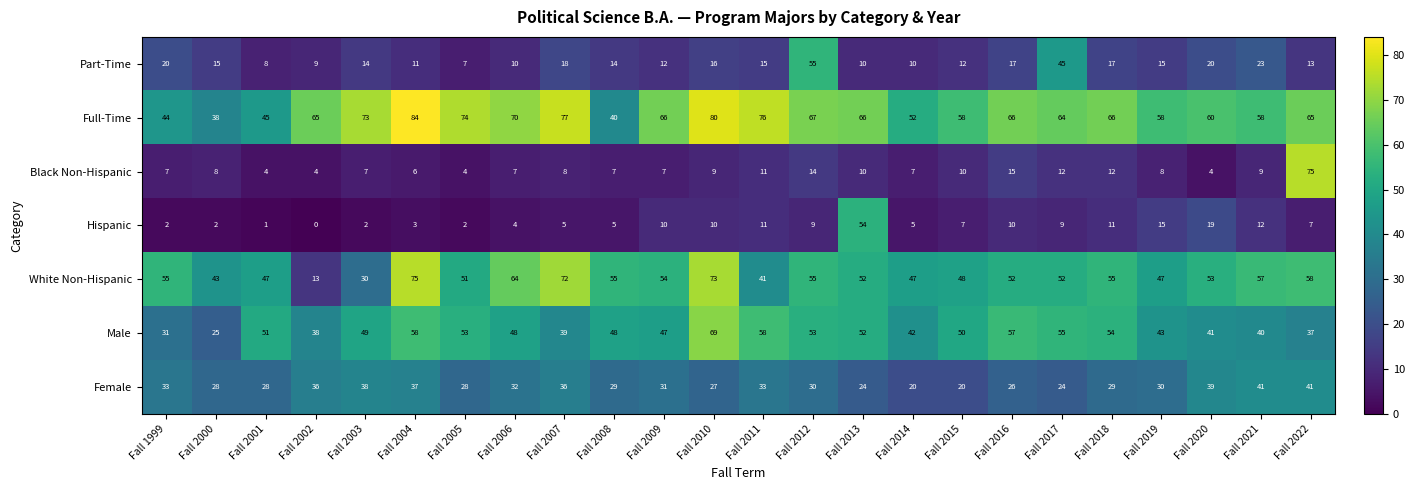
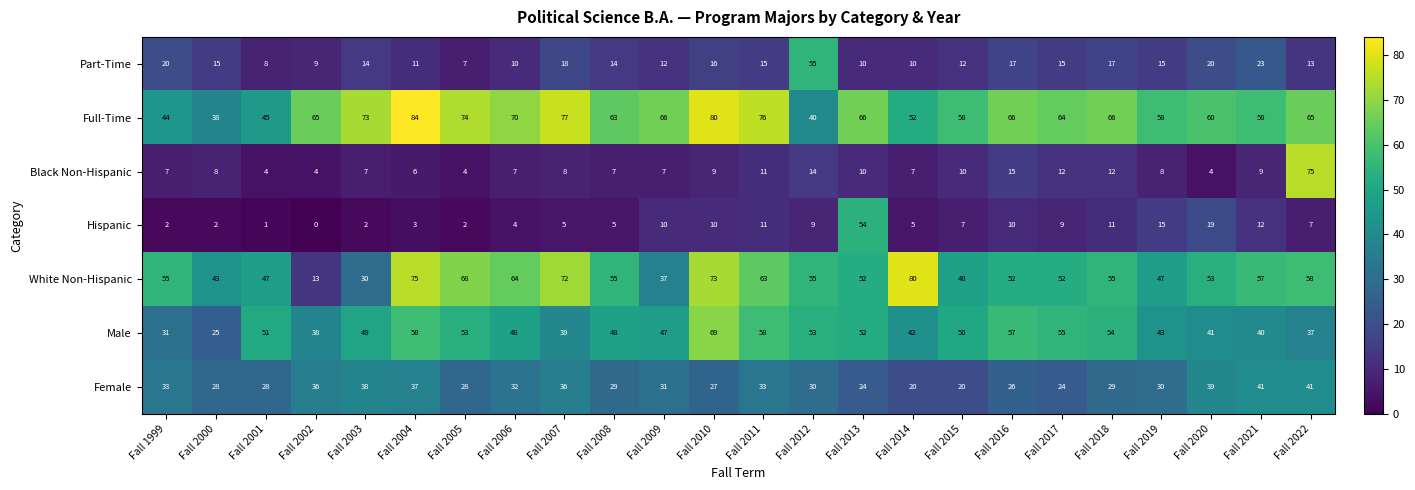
  {
    "Part-Time": {
      "Fall 1999": 20,
      "Fall 2000": 15,
      "Fall 2001": 8,
      "Fall 2002": 9,
      "Fall 2003": 14,
      "Fall 2004": 11,
      "Fall 2005": 7,
      "Fall 2006": 10,
      "Fall 2007": 18,
      "Fall 2008": 14,
      "Fall 2009": 12,
      "Fall 2010": 16,
      "Fall 2011": 15,
      "Fall 2012": 55,
      "Fall 2013": 10,
      "Fall 2014": 10,
      "Fall 2015": 12,
      "Fall 2016": 17,
-     "Fall 2017": 45,
+     "Fall 2017": 15,
      "Fall 2018": 17,
      "Fall 2019": 15,
      "Fall 2020": 20,
      "Fall 2021": 23,
      "Fall 2022": 13
    },
    "Full-Time": {
      "Fall 1999": 44,
      "Fall 2000": 38,
      "Fall 2001": 45,
      "Fall 2002": 65,
      "Fall 2003": 73,
      "Fall 2004": 84,
      "Fall 2005": 74,
      "Fall 2006": 70,
      "Fall 2007": 77,
-     "Fall 2008": 40,
+     "Fall 2008": 63,
      "Fall 2009": 66,
      "Fall 2010": 80,
      "Fall 2011": 76,
-     "Fall 2012": 67,
+     "Fall 2012": 40,
      "Fall 2013": 66,
      "Fall 2014": 52,
      "Fall 2015": 58,
      "Fall 2016": 66,
      "Fall 2017": 64,
      "Fall 2018": 66,
      "Fall 2019": 58,
      "Fall 2020": 60,
      "Fall 2021": 58,
      "Fall 2022": 65
    },
    "Black Non-Hispanic": {
      "Fall 1999": 7,
      "Fall 2000": 8,
      "Fall 2001": 4,
      "Fall 2002": 4,
      "Fall 2003": 7,
      "Fall 2004": 6,
      "Fall 2005": 4,
      "Fall 2006": 7,
      "Fall 2007": 8,
      "Fall 2008": 7,
      "Fall 2009": 7,
      "Fall 2010": 9,
      "Fall 2011": 11,
      "Fall 2012": 14,
      "Fall 2013": 10,
      "Fall 2014": 7,
      "Fall 2015": 10,
      "Fall 2016": 15,
      "Fall 2017": 12,
      "Fall 2018": 12,
      "Fall 2019": 8,
      "Fall 2020": 4,
      "Fall 2021": 9,
      "Fall 2022": 75
    },
    "Hispanic": {
      "Fall 1999": 2,
      "Fall 2000": 2,
      "Fall 2001": 1,
      "Fall 2002": 0,
      "Fall 2003": 2,
      "Fall 2004": 3,
      "Fall 2005": 2,
      "Fall 2006": 4,
      "Fall 2007": 5,
      "Fall 2008": 5,
      "Fall 2009": 10,
      "Fall 2010": 10,
      "Fall 2011": 11,
      "Fall 2012": 9,
      "Fall 2013": 54,
      "Fall 2014": 5,
      "Fall 2015": 7,
      "Fall 2016": 10,
      "Fall 2017": 9,
      "Fall 2018": 11,
      "Fall 2019": 15,
      "Fall 2020": 19,
      "Fall 2021": 12,
      "Fall 2022": 7
    },
    "White Non-Hispanic": {
      "Fall 1999": 55,
      "Fall 2000": 43,
      "Fall 2001": 47,
      "Fall 2002": 13,
      "Fall 2003": 30,
      "Fall 2004": 75,
-     "Fall 2005": 51,
+     "Fall 2005": 68,
      "Fall 2006": 64,
      "Fall 2007": 72,
      "Fall 2008": 55,
-     "Fall 2009": 54,
+     "Fall 2009": 37,
      "Fall 2010": 73,
-     "Fall 2011": 41,
+     "Fall 2011": 63,
      "Fall 2012": 55,
      "Fall 2013": 52,
-     "Fall 2014": 47,
+     "Fall 2014": 80,
      "Fall 2015": 48,
      "Fall 2016": 52,
      "Fall 2017": 52,
      "Fall 2018": 55,
      "Fall 2019": 47,
      "Fall 2020": 53,
      "Fall 2021": 57,
      "Fall 2022": 58
    },
    "Male": {
      "Fall 1999": 31,
      "Fall 2000": 25,
      "Fall 2001": 51,
      "Fall 2002": 38,
      "Fall 2003": 49,
      "Fall 2004": 58,
      "Fall 2005": 53,
      "Fall 2006": 48,
      "Fall 2007": 39,
      "Fall 2008": 48,
      "Fall 2009": 47,
      "Fall 2010": 69,
      "Fall 2011": 58,
      "Fall 2012": 53,
      "Fall 2013": 52,
      "Fall 2014": 42,
      "Fall 2015": 50,
      "Fall 2016": 57,
      "Fall 2017": 55,
      "Fall 2018": 54,
      "Fall 2019": 43,
      "Fall 2020": 41,
      "Fall 2021": 40,
      "Fall 2022": 37
    },
    "Female": {
      "Fall 1999": 33,
      "Fall 2000": 28,
      "Fall 2001": 28,
      "Fall 2002": 36,
      "Fall 2003": 38,
      "Fall 2004": 37,
      "Fall 2005": 28,
      "Fall 2006": 32,
      "Fall 2007": 36,
      "Fall 2008": 29,
      "Fall 2009": 31,
      "Fall 2010": 27,
      "Fall 2011": 33,
      "Fall 2012": 30,
      "Fall 2013": 24,
      "Fall 2014": 20,
      "Fall 2015": 20,
      "Fall 2016": 26,
      "Fall 2017": 24,
      "Fall 2018": 29,
      "Fall 2019": 30,
      "Fall 2020": 39,
      "Fall 2021": 41,
      "Fall 2022": 41
    }
  }
